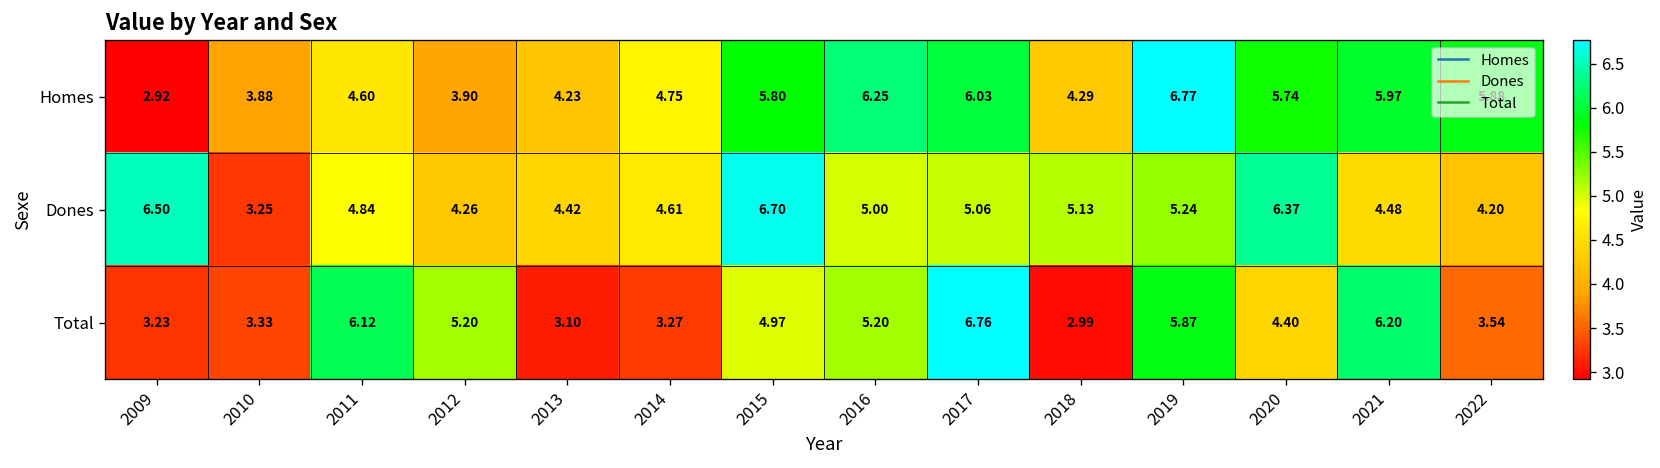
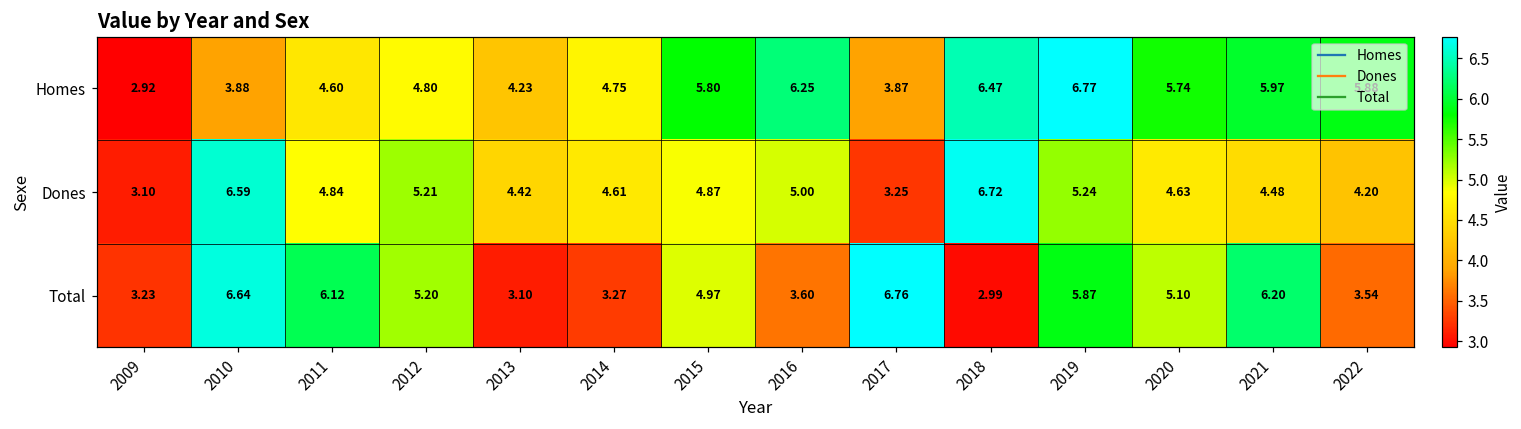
  {
    "Homes": {
      "2009": 2.92,
      "2010": 3.88,
      "2011": 4.60,
-     "2012": 3.90,
+     "2012": 4.80,
      "2013": 4.23,
      "2014": 4.75,
      "2015": 5.80,
      "2016": 6.25,
-     "2017": 6.03,
-     "2018": 4.29,
+     "2017": 3.87,
+     "2018": 6.47,
      "2019": 6.77,
      "2020": 5.74,
      "2021": 5.97
    },
    "Dones": {
-     "2009": 6.50,
-     "2010": 3.25,
+     "2009": 3.10,
+     "2010": 6.59,
      "2011": 4.84,
-     "2012": 4.26,
+     "2012": 5.21,
      "2013": 4.42,
      "2014": 4.61,
-     "2015": 6.70,
+     "2015": 4.87,
      "2016": 5.00,
-     "2017": 5.06,
-     "2018": 5.13,
+     "2017": 3.25,
+     "2018": 6.72,
      "2019": 5.24,
-     "2020": 6.37,
+     "2020": 4.63,
      "2021": 4.48,
      "2022": 4.20
    },
    "Total": {
      "2009": 3.23,
-     "2010": 3.33,
+     "2010": 6.64,
      "2011": 6.12,
      "2012": 5.20,
      "2013": 3.10,
      "2014": 3.27,
      "2015": 4.97,
-     "2016": 5.20,
+     "2016": 3.60,
      "2017": 6.76,
      "2018": 2.99,
      "2019": 5.87,
-     "2020": 4.40,
+     "2020": 5.10,
      "2021": 6.20,
      "2022": 3.54
    }
  }
